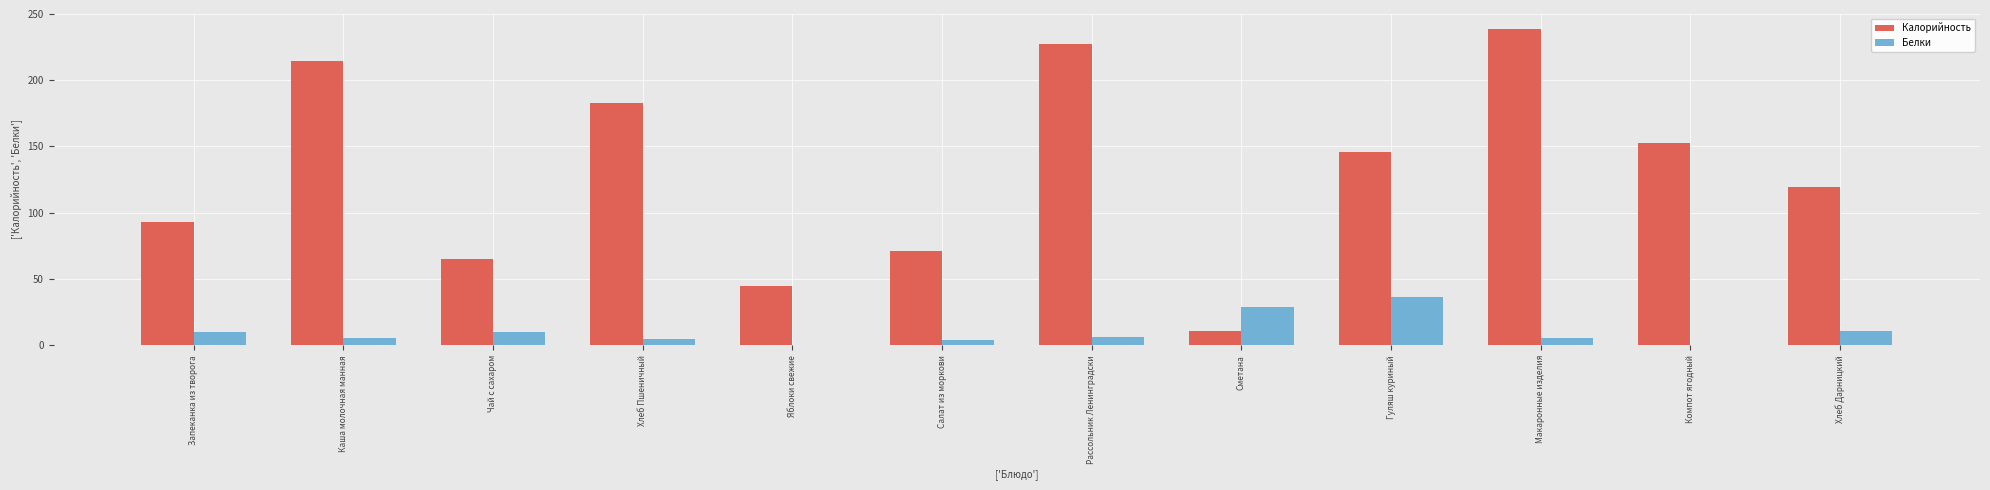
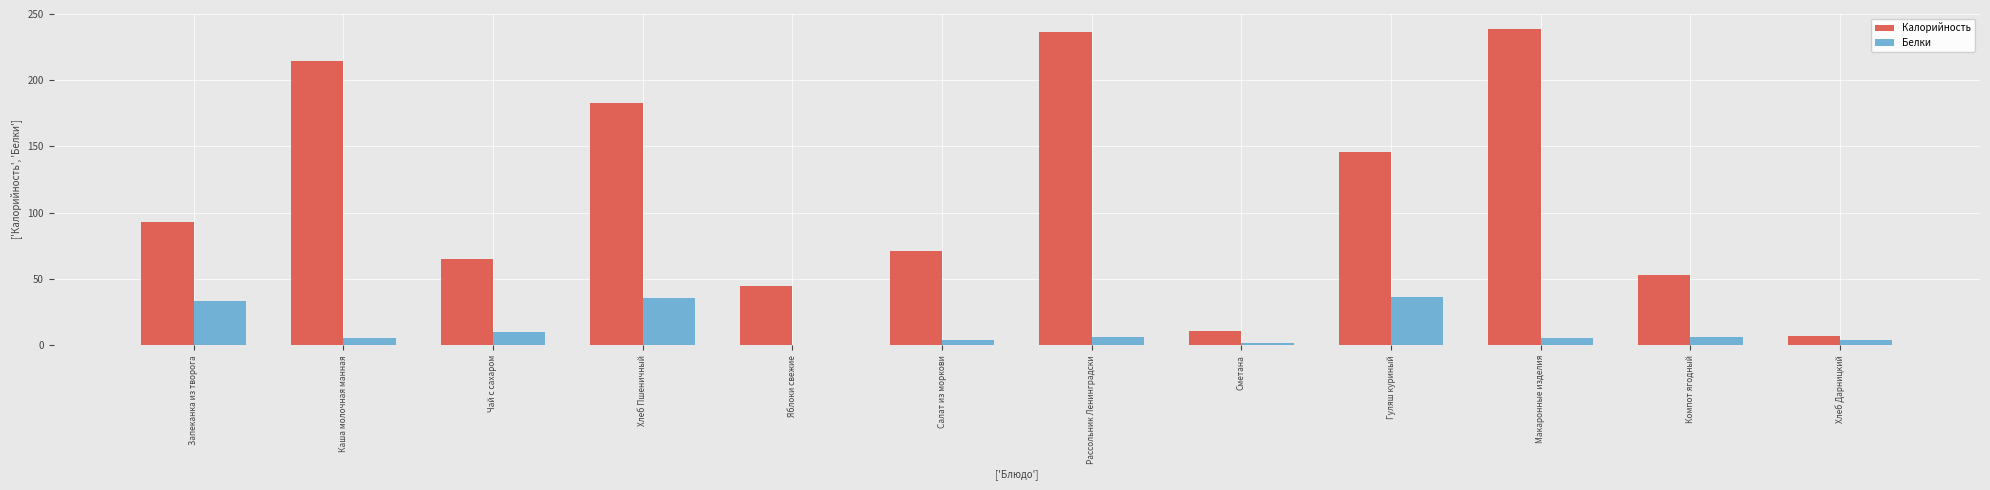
  {
    "Калорийность": {
      "Запеканка из творога": 93,
      "Каша молочная манная": 215,
      "Чай с сахаром": 65,
      "Хлеб Пшеничный": 183,
      "Яблоки свежие": 44,
      "Салат из моркови": 71,
-     "Рассольник Ленинградски": 227,
+     "Рассольник Ленинградски": 236,
      "Сметана": 11,
      "Гуляш куриный": 146,
      "Макаронные изделия": 238,
-     "Компот ягодный": 152,
-     "Хлеб Дарницкий": 119
+     "Компот ягодный": 53,
+     "Хлеб Дарницкий": 7
    },
    "Белки": {
-     "Запеканка из творога": 10,
+     "Запеканка из творога": 33,
      "Каша молочная манная": 5,
      "Чай с сахаром": 10,
-     "Хлеб Пшеничный": 5,
+     "Хлеб Пшеничный": 35,
      "Салат из моркови": 4,
      "Рассольник Ленинградски": 6,
-     "Сметана": 29,
+     "Сметана": 2,
      "Гуляш куриный": 36,
      "Макаронные изделия": 6,
-     "Компот ягодный": 0,
-     "Хлеб Дарницкий": 11
+     "Компот ягодный": 6,
+     "Хлеб Дарницкий": 4
    }
  }
